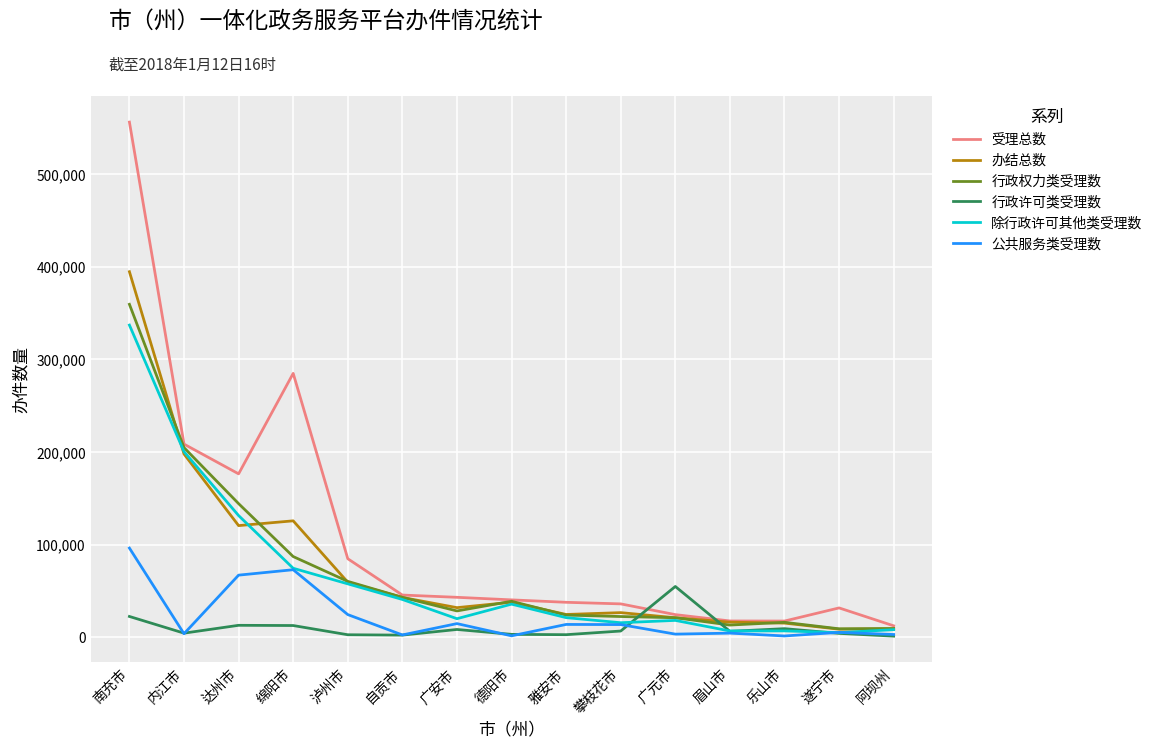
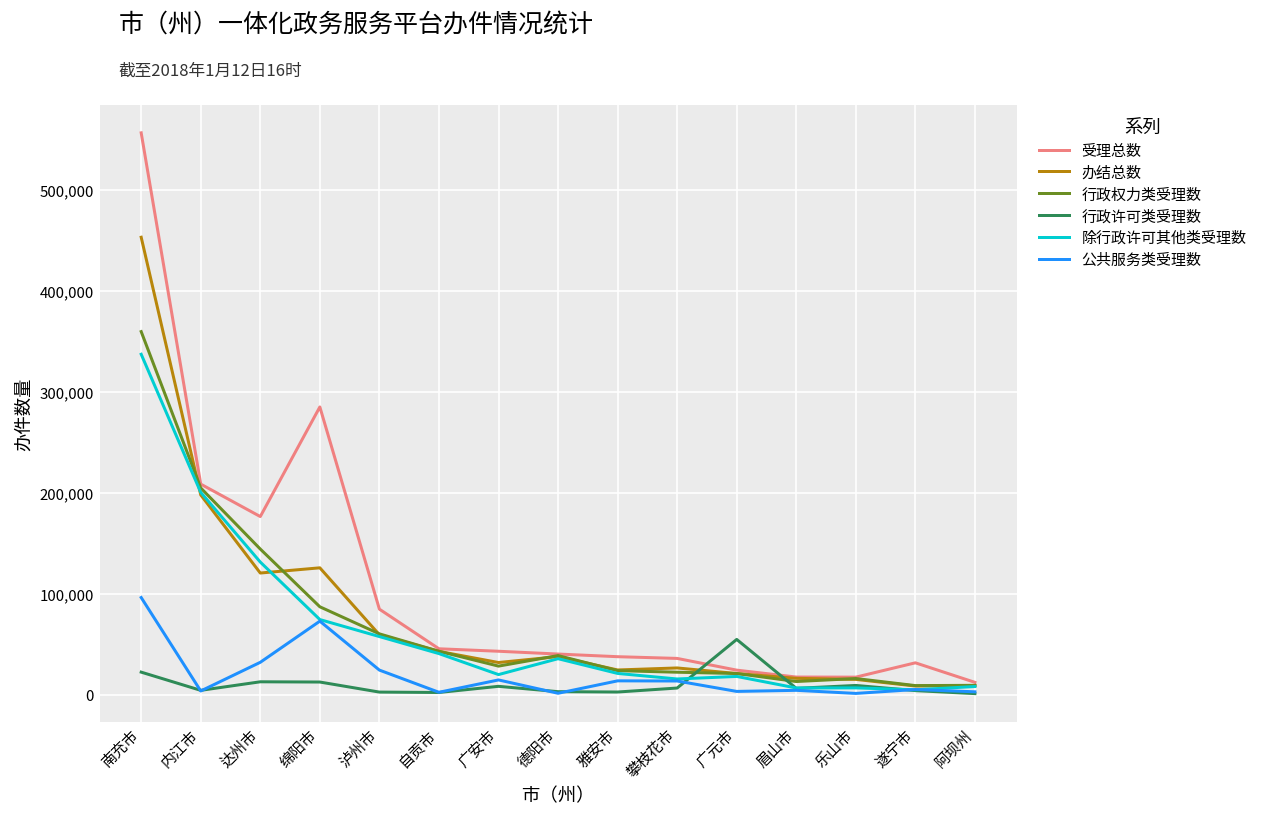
  {
    "受理总数": {
      "南充市": "560,000",
      "内江市": "210,000",
      "达州市": "180,000",
      "绵阳市": "280,000",
      "泸州市": "80,000",
      "广安市": "40,000",
      "雅安市": "40,000",
      "攀枝花市": "40,000",
      "广元市": "20,000",
      "遂宁市": "30,000"
    },
    "办结总数": {
-     "南充市": "390,000",
+     "南充市": "450,000",
      "达州市": "120,000",
      "绵阳市": "130,000",
      "广安市": "30,000",
      "攀枝花市": "30,000"
    },
    "行政权力类受理数": {
      "南充市": "360,000",
      "内江市": "200,000",
      "达州市": "140,000",
      "绵阳市": "90,000",
      "广安市": "30,000",
      "攀枝花市": "20,000",
      "眉山市": "10,000"
    },
    "行政许可类受理数": {
      "南充市": "20,000",
      "达州市": "10,000",
      "绵阳市": "10,000",
      "泸州市": "0",
      "广安市": "10,000",
      "雅安市": "0",
      "攀枝花市": "10,000",
      "广元市": "50,000"
    },
    "除行政许可其他类受理数": {
      "南充市": "340,000",
      "达州市": "130,000",
      "广安市": "20,000"
    },
    "公共服务类受理数": {
      "南充市": "100,000",
-     "达州市": "70,000",
+     "达州市": "30,000",
      "泸州市": "20,000",
      "广安市": "10,000",
      "雅安市": "10,000",
      "广元市": "0",
      "乐山市": "0"
    }
  }
